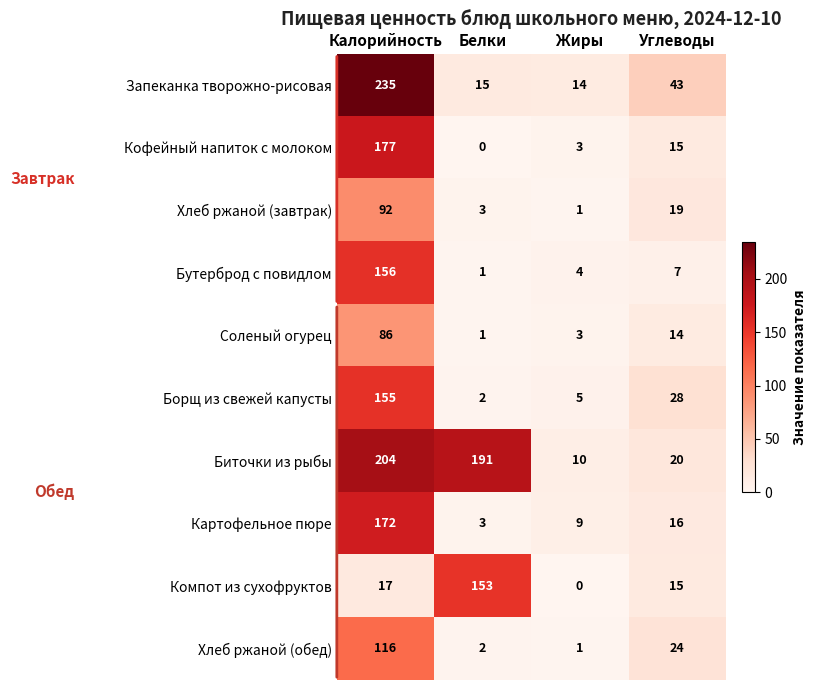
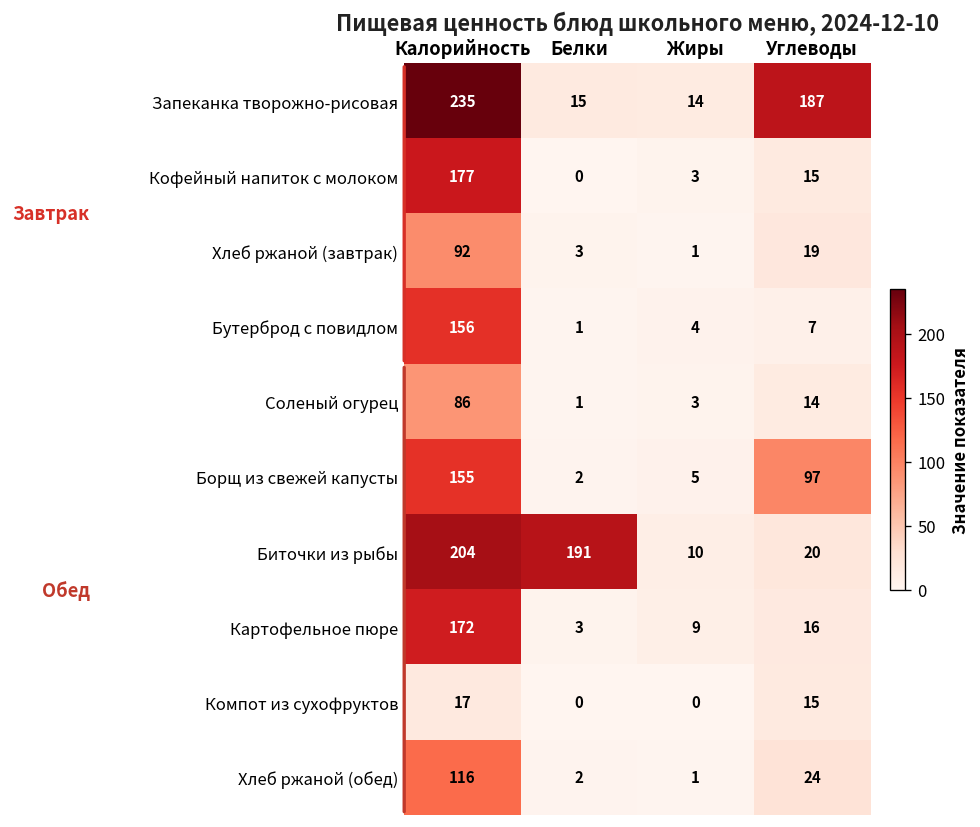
  {
    "Запеканка творожно-рисовая": {
      "Калорийность": 235,
      "Белки": 15,
      "Жиры": 14,
-     "Углеводы": 43
+     "Углеводы": 187
    },
    "Кофейный напиток с молоком": {
      "Калорийность": 177,
      "Белки": 0,
      "Жиры": 3,
      "Углеводы": 15
    },
    "Хлеб ржаной (завтрак)": {
      "Калорийность": 92,
      "Белки": 3,
      "Жиры": 1,
      "Углеводы": 19
    },
    "Бутерброд с повидлом": {
      "Калорийность": 156,
      "Белки": 1,
      "Жиры": 4,
      "Углеводы": 7
    },
    "Соленый огурец": {
      "Калорийность": 86,
      "Белки": 1,
      "Жиры": 3,
      "Углеводы": 14
    },
    "Борщ из свежей капусты": {
      "Калорийность": 155,
      "Белки": 2,
      "Жиры": 5,
-     "Углеводы": 28
+     "Углеводы": 97
    },
    "Биточки из рыбы": {
      "Калорийность": 204,
      "Белки": 191,
      "Жиры": 10,
      "Углеводы": 20
    },
    "Картофельное пюре": {
      "Калорийность": 172,
      "Белки": 3,
      "Жиры": 9,
      "Углеводы": 16
    },
    "Компот из сухофруктов": {
      "Калорийность": 17,
-     "Белки": 153,
+     "Белки": 0,
      "Жиры": 0,
      "Углеводы": 15
    },
    "Хлеб ржаной (обед)": {
      "Калорийность": 116,
      "Белки": 2,
      "Жиры": 1,
      "Углеводы": 24
    }
  }
